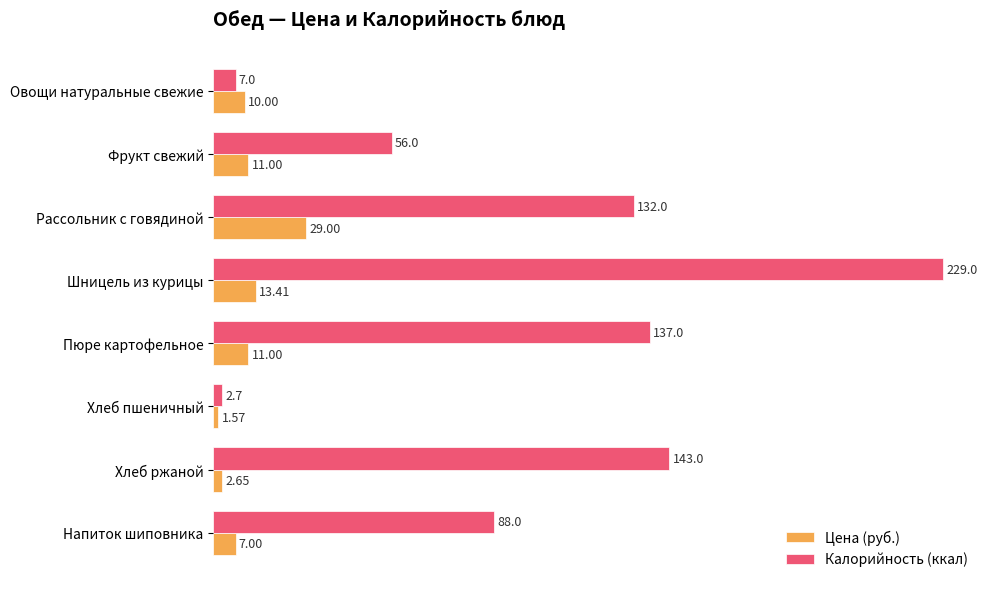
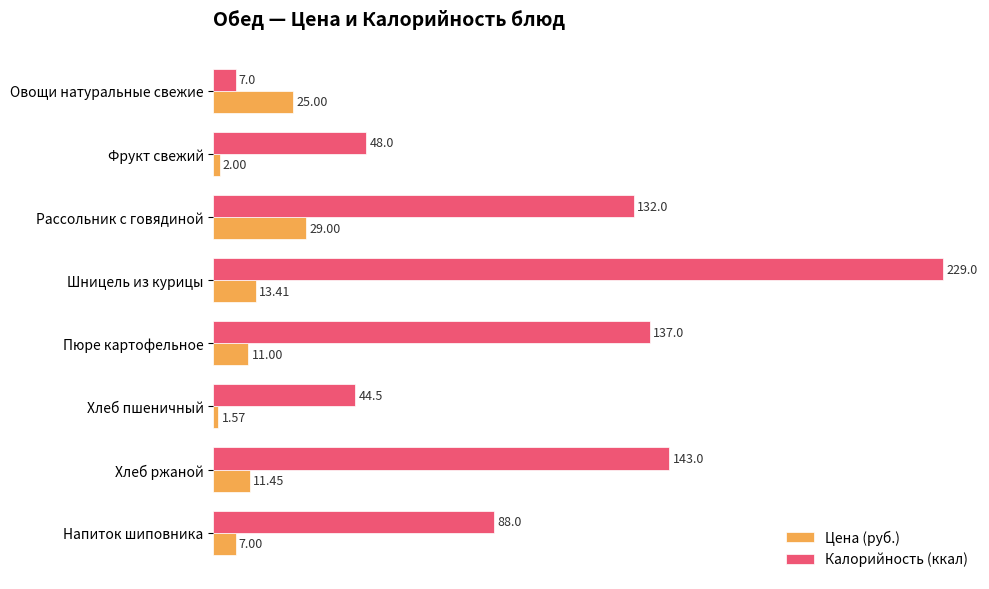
  {
    "Цена (руб.)": {
-     "Овощи натуральные свежие": 10.00,
-     "Фрукт свежий": 11.00,
+     "Овощи натуральные свежие": 25.00,
+     "Фрукт свежий": 2.00,
      "Рассольник с говядиной": 29.00,
      "Шницель из курицы": 13.41,
      "Пюре картофельное": 11.00,
      "Хлеб пшеничный": 1.57,
-     "Хлеб ржаной": 2.65,
+     "Хлеб ржаной": 11.45,
      "Напиток шиповника": 7.00
    },
    "Калорийность (ккал)": {
      "Овощи натуральные свежие": 7.0,
-     "Фрукт свежий": 56.0,
+     "Фрукт свежий": 48.0,
      "Рассольник с говядиной": 132.0,
      "Шницель из курицы": 229.0,
      "Пюре картофельное": 137.0,
-     "Хлеб пшеничный": 2.7,
+     "Хлеб пшеничный": 44.5,
      "Хлеб ржаной": 143.0,
      "Напиток шиповника": 88.0
    }
  }
